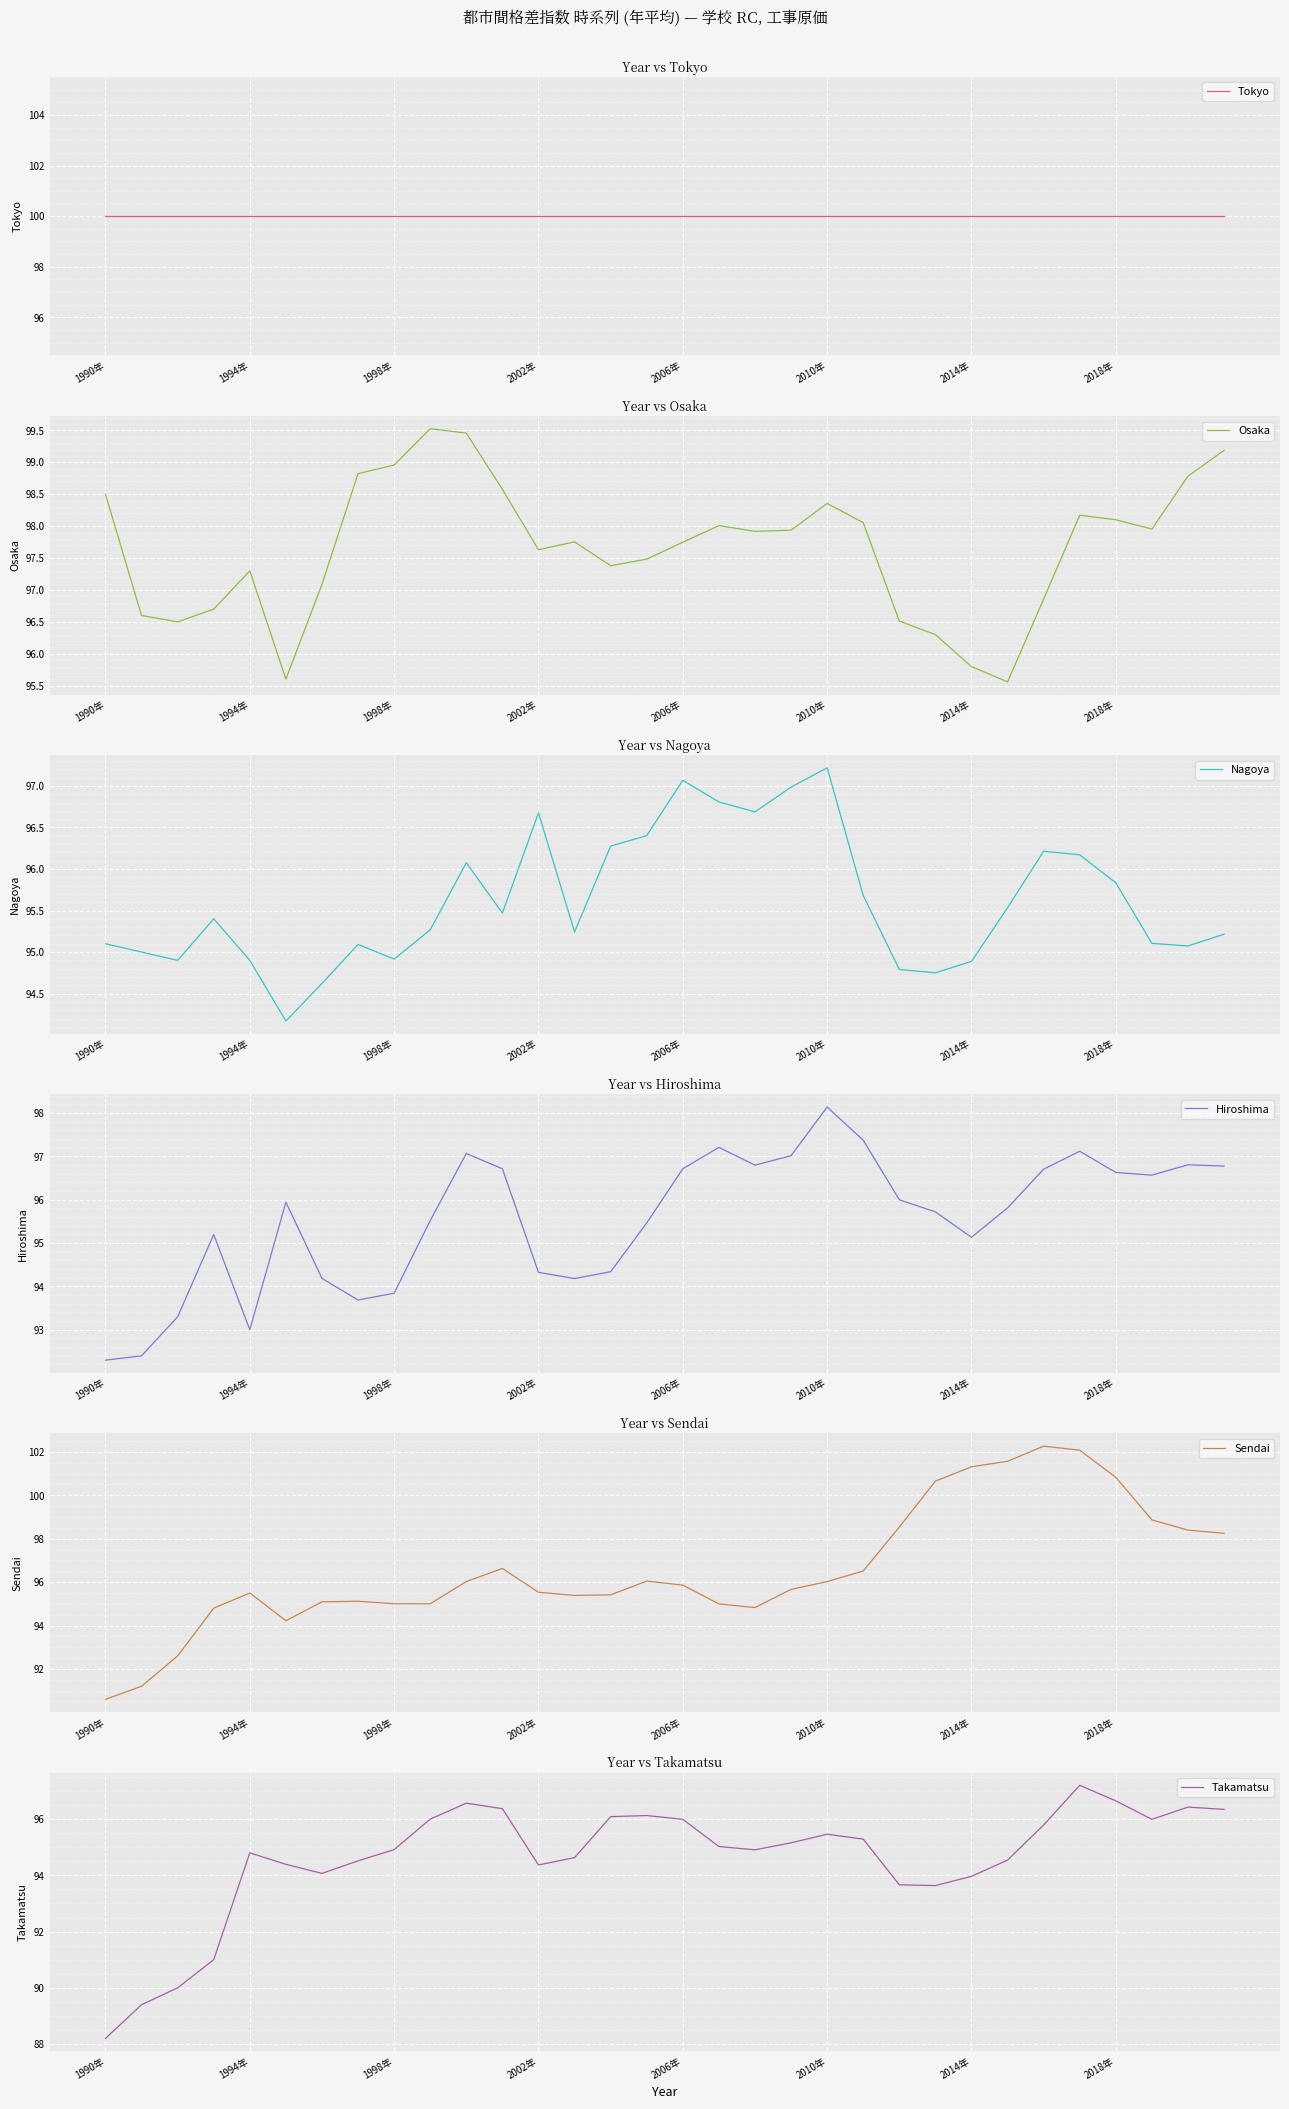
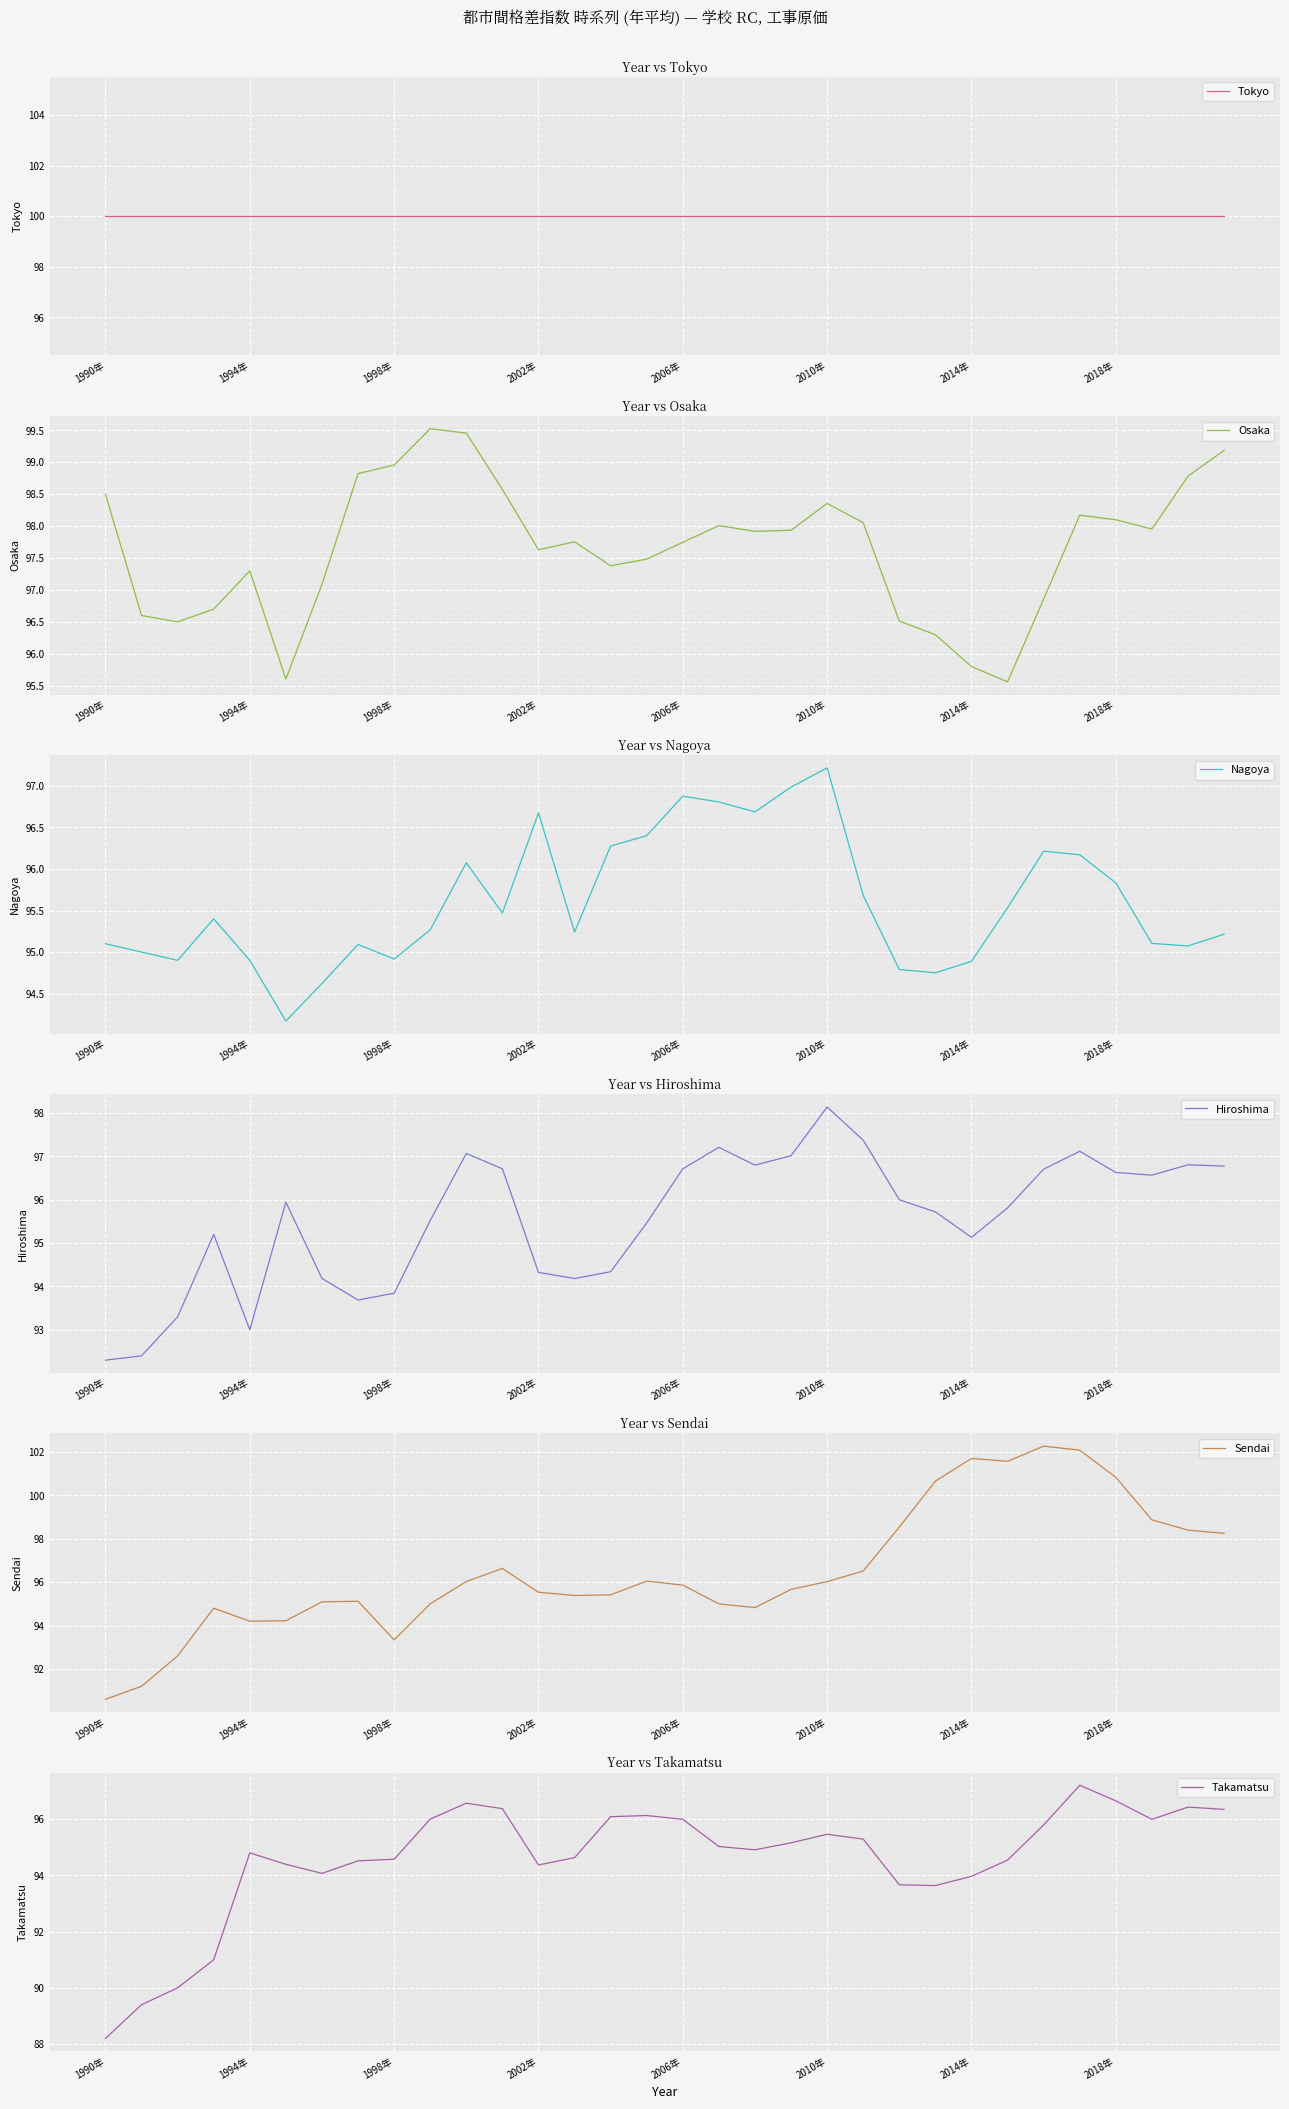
  {
    "Year vs Tokyo": {
      "1990年": 100.0,
      "1994年": 100.0,
      "1998年": 100.0,
      "2002年": 100.0,
      "2006年": 100.0,
      "2010年": 100.0,
      "2014年": 100.0,
      "2018年": 100.0
    },
    "Year vs Osaka": {
      "1990年": 98.5,
      "1994年": 97.3,
      "1998年": 99.0,
      "2002年": 97.6,
      "2006年": 97.7,
      "2010年": 98.4,
      "2014年": 95.8,
      "2018年": 98.1
    },
    "Year vs Nagoya": {
      "1990年": 95.1,
      "1994年": 94.9,
      "1998年": 94.9,
      "2002年": 96.7,
-     "2006年": 97.1,
+     "2006年": 96.9,
      "2010年": 97.2,
      "2014年": 94.9,
      "2018年": 95.8
    },
    "Year vs Hiroshima": {
      "1990年": 92.3,
      "1994年": 93.0,
      "1998年": 93.8,
      "2002年": 94.3,
      "2006年": 96.7,
      "2010年": 98.1,
      "2014年": 95.1,
      "2018年": 96.6
    },
    "Year vs Sendai": {
      "1990年": 90.6,
-     "1994年": 95.5,
-     "1998年": 95.0,
+     "1994年": 94.2,
+     "1998年": 93.3,
      "2002年": 95.5,
      "2006年": 95.9,
      "2010年": 96.0,
-     "2014年": 101.3,
+     "2014年": 101.7,
      "2018年": 100.8
    },
    "Year vs Takamatsu": {
      "1990年": 88.2,
      "1994年": 94.8,
-     "1998年": 94.9,
+     "1998年": 94.6,
      "2002年": 94.4,
      "2006年": 96.0,
      "2010年": 95.5,
      "2014年": 94.0,
      "2018年": 96.6
    }
  }
